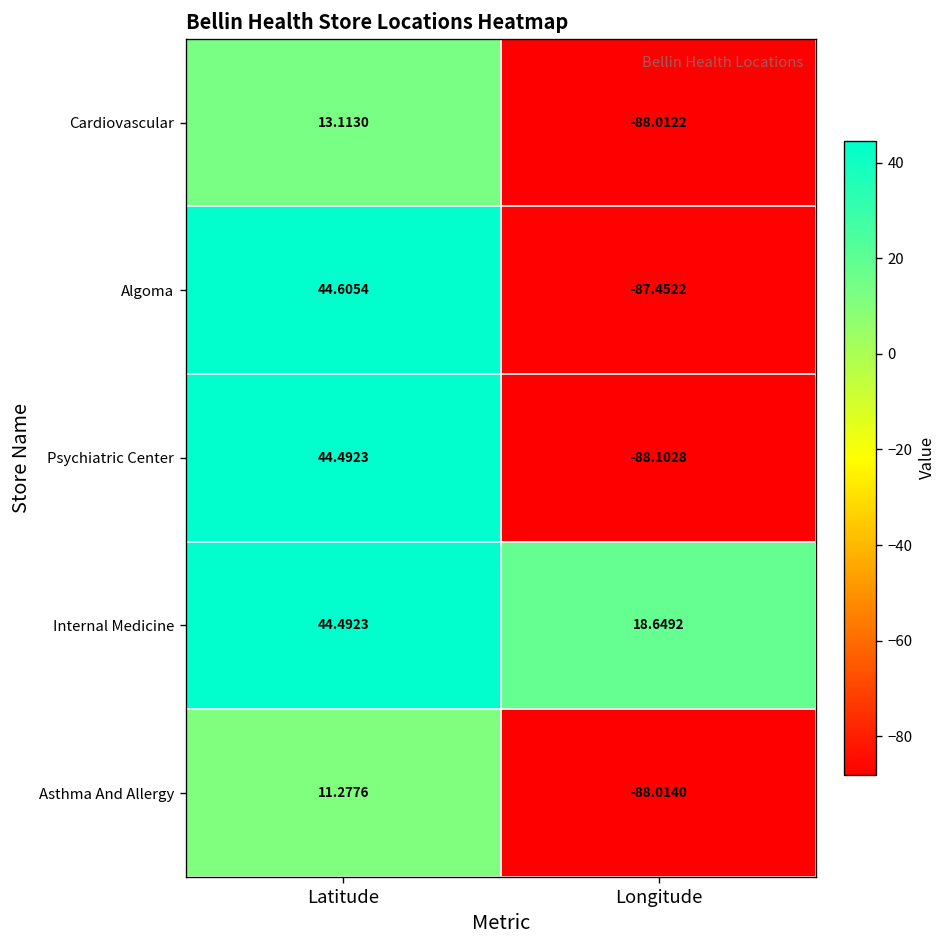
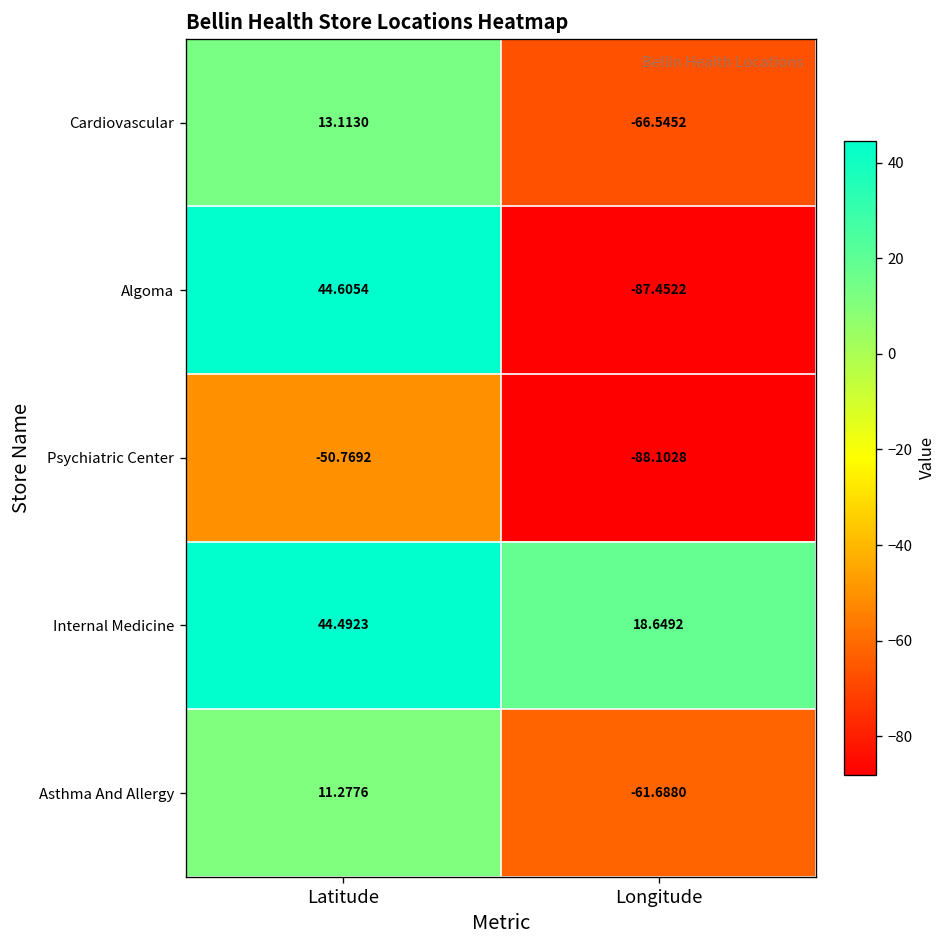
  {
    "Cardiovascular": {
      "Latitude": 13.1130,
-     "Longitude": -88.0122
+     "Longitude": -66.5452
    },
    "Algoma": {
      "Latitude": 44.6054,
      "Longitude": -87.4522
    },
    "Psychiatric Center": {
-     "Latitude": 44.4923,
+     "Latitude": -50.7692,
      "Longitude": -88.1028
    },
    "Internal Medicine": {
      "Latitude": 44.4923,
      "Longitude": 18.6492
    },
    "Asthma And Allergy": {
      "Latitude": 11.2776,
-     "Longitude": -88.0140
+     "Longitude": -61.6880
    }
  }
